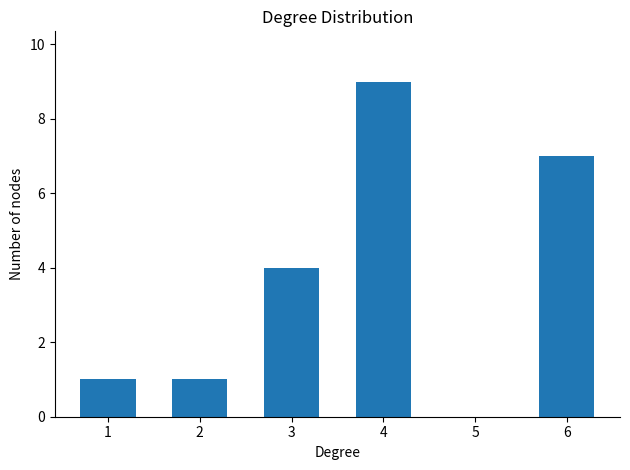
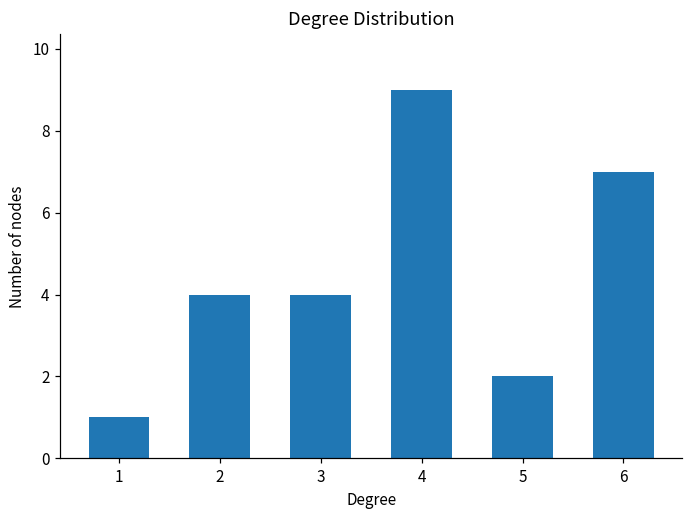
  {
    "1": 1,
-   "2": 1,
+   "2": 4,
    "3": 4,
    "4": 9,
-   "5": 0,
+   "5": 2,
    "6": 7
  }
